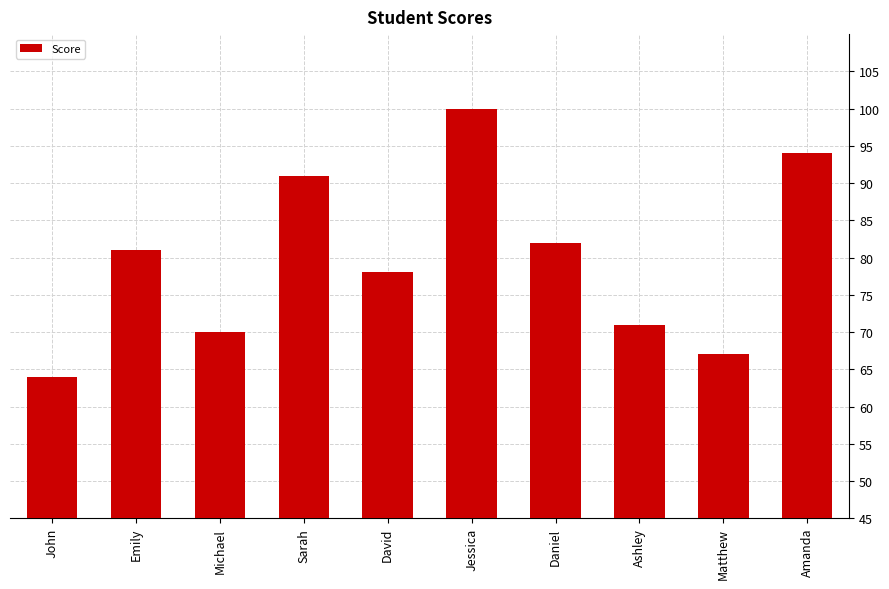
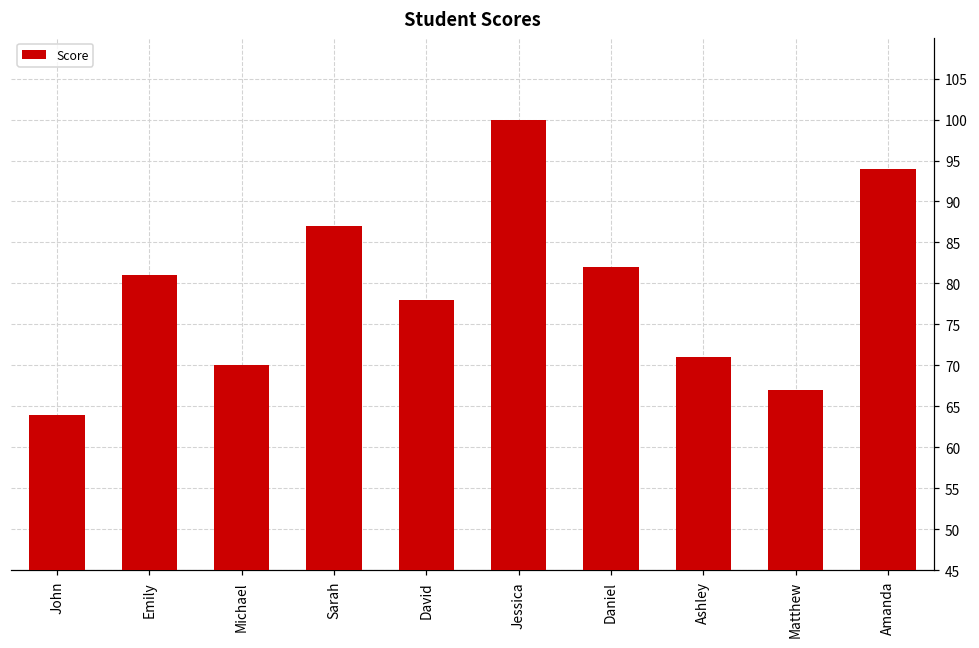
  {
    "John": 64,
    "Emily": 81,
    "Michael": 70,
-   "Sarah": 91,
+   "Sarah": 87,
    "David": 78,
    "Jessica": 100,
    "Daniel": 82,
    "Ashley": 71,
    "Matthew": 67,
    "Amanda": 94
  }
